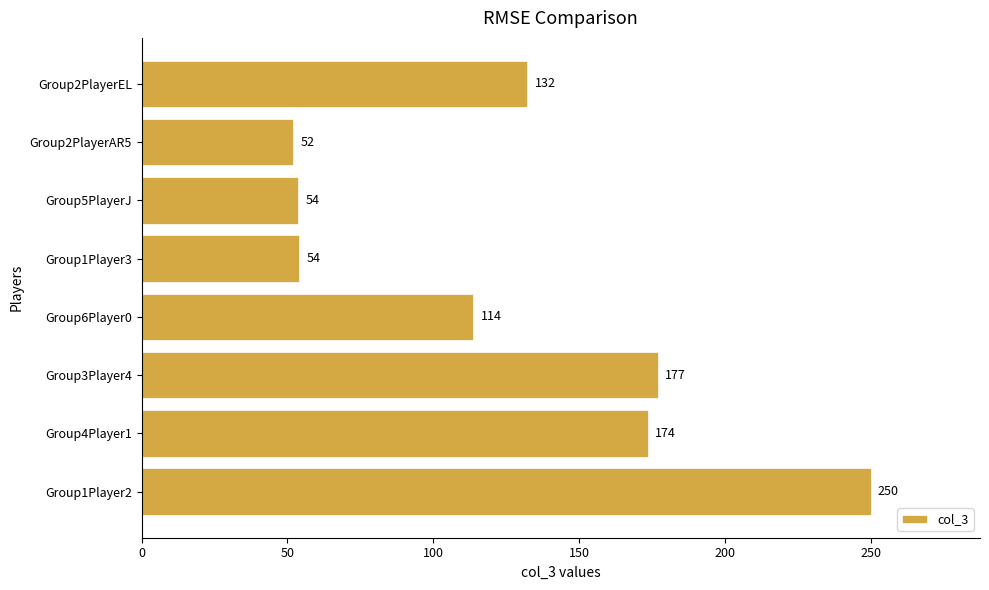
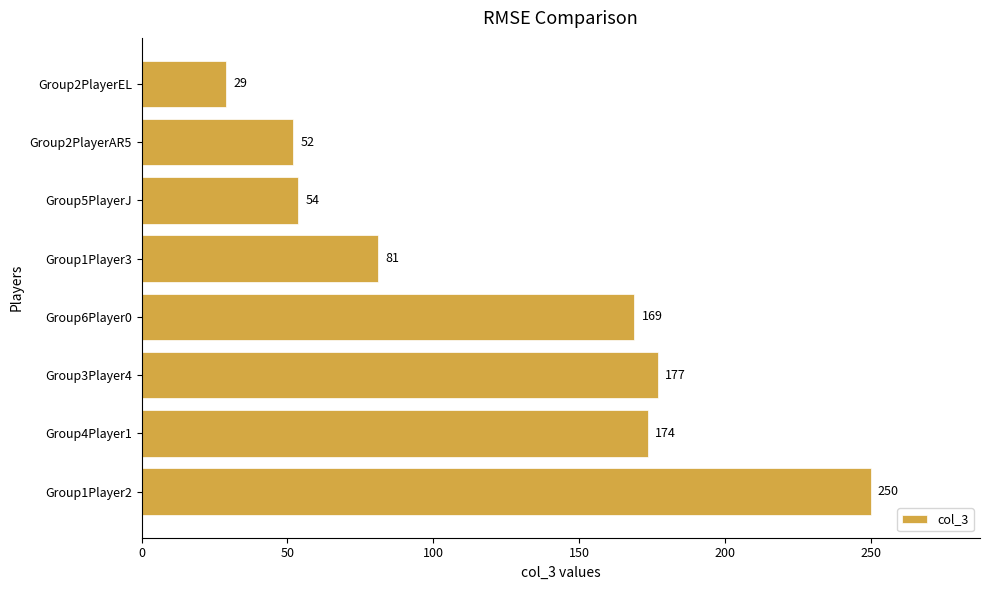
  {
-   "Group2PlayerEL": 132,
+   "Group2PlayerEL": 29,
    "Group2PlayerAR5": 52,
    "Group5PlayerJ": 54,
-   "Group1Player3": 54,
-   "Group6Player0": 114,
+   "Group1Player3": 81,
+   "Group6Player0": 169,
    "Group3Player4": 177,
    "Group4Player1": 174,
    "Group1Player2": 250
  }
